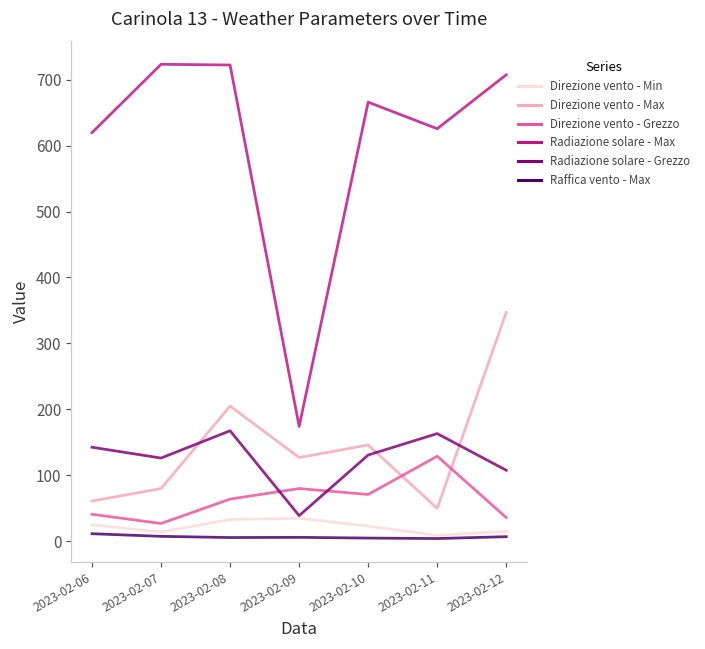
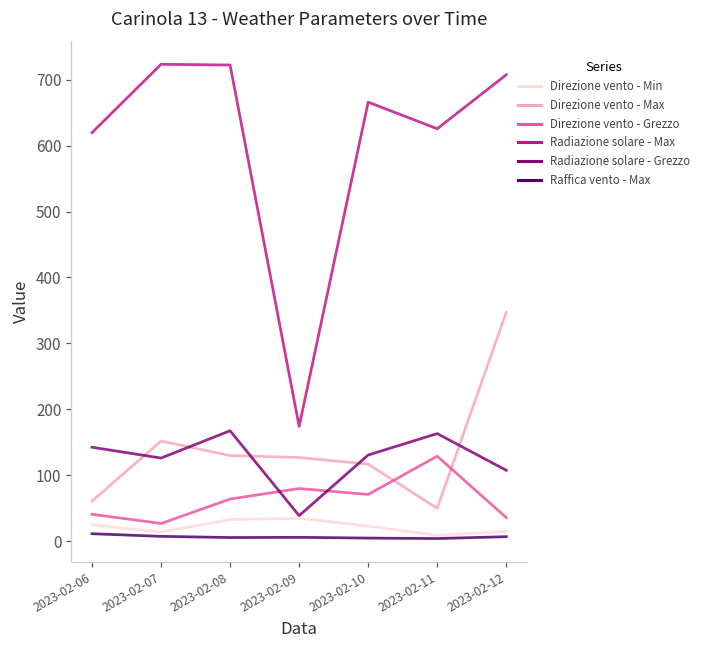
  {
    "Direzione vento - Min": {
      "2023-02-06": 30,
      "2023-02-07": 10,
      "2023-02-08": 30,
      "2023-02-10": 20,
      "2023-02-11": 10,
      "2023-02-12": 20
    },
    "Direzione vento - Max": {
      "2023-02-06": 60,
-     "2023-02-07": 80,
-     "2023-02-08": 210,
+     "2023-02-07": 150,
+     "2023-02-08": 130,
      "2023-02-09": 130,
-     "2023-02-10": 150,
+     "2023-02-10": 120,
      "2023-02-11": 50,
      "2023-02-12": 350
    },
    "Direzione vento - Grezzo": {
      "2023-02-06": 40,
      "2023-02-07": 30,
      "2023-02-08": 60,
      "2023-02-09": 80,
      "2023-02-10": 70,
      "2023-02-11": 130,
      "2023-02-12": 40
    },
    "Radiazione solare - Max": {
      "2023-02-06": 620,
      "2023-02-07": 720,
      "2023-02-08": 720,
      "2023-02-09": 170,
      "2023-02-10": 670,
      "2023-02-11": 630,
      "2023-02-12": 710
    }
  }
